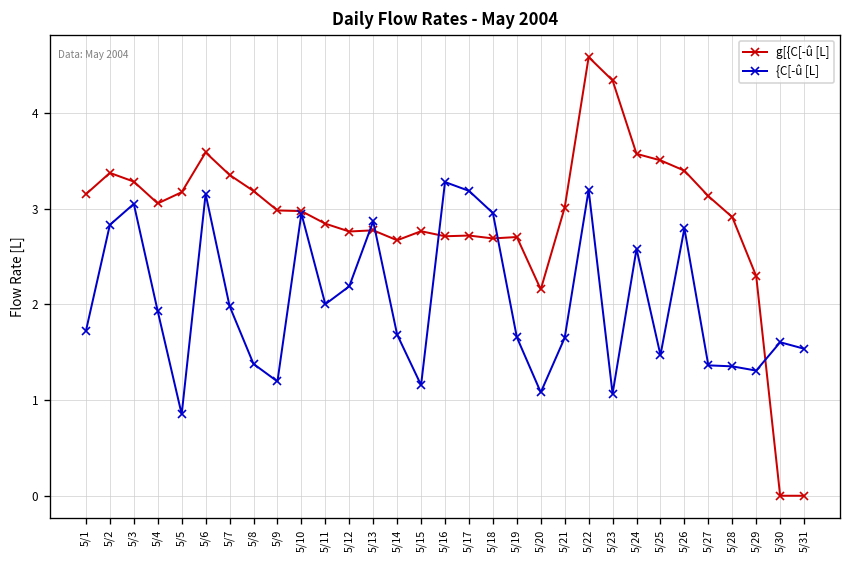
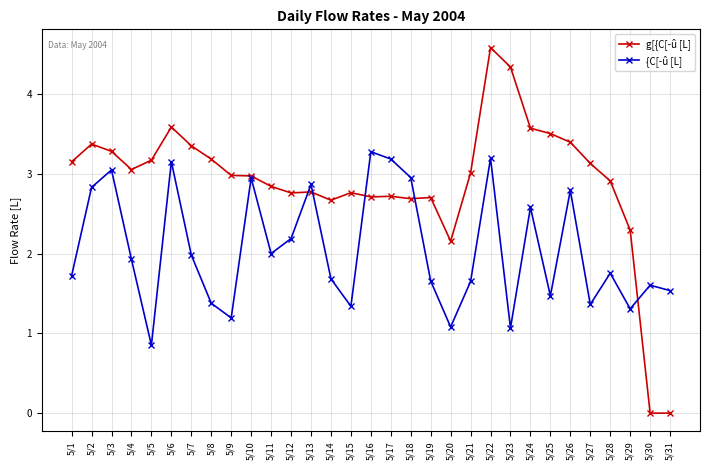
  {
    "g[{C[-û [L]": {
      "5/1": 3.1,
      "5/2": 3.4,
      "5/3": 3.3,
      "5/4": 3.1,
      "5/5": 3.2,
      "5/6": 3.6,
      "5/7": 3.4,
      "5/8": 3.2,
      "5/9": 3.0,
      "5/11": 2.8,
      "5/12": 2.8,
      "5/13": 2.8,
      "5/14": 2.7,
      "5/15": 2.8,
      "5/16": 2.7,
      "5/17": 2.7,
      "5/18": 2.7,
      "5/19": 2.7,
      "5/20": 2.2,
      "5/21": 3.0,
      "5/22": 4.6,
      "5/23": 4.3,
      "5/24": 3.6,
      "5/25": 3.5,
      "5/26": 3.4,
      "5/27": 3.1,
      "5/28": 2.9,
      "5/29": 2.3,
      "5/30": 0.0,
      "5/31": 0.0
    },
    "{C[-û [L]": {
      "5/1": 1.7,
      "5/2": 2.8,
      "5/3": 3.0,
      "5/4": 1.9,
      "5/5": 0.9,
      "5/6": 3.2,
      "5/7": 2.0,
      "5/8": 1.4,
      "5/9": 1.2,
      "5/11": 2.0,
      "5/12": 2.2,
      "5/13": 2.9,
      "5/14": 1.7,
-     "5/15": 1.2,
+     "5/15": 1.3,
      "5/16": 3.3,
      "5/17": 3.2,
      "5/18": 3.0,
      "5/19": 1.7,
      "5/20": 1.1,
      "5/21": 1.7,
      "5/22": 3.2,
      "5/23": 1.1,
      "5/24": 2.6,
      "5/25": 1.5,
      "5/26": 2.8,
      "5/27": 1.4,
-     "5/28": 1.4,
+     "5/28": 1.8,
      "5/29": 1.3,
      "5/30": 1.6,
      "5/31": 1.5
    }
  }
